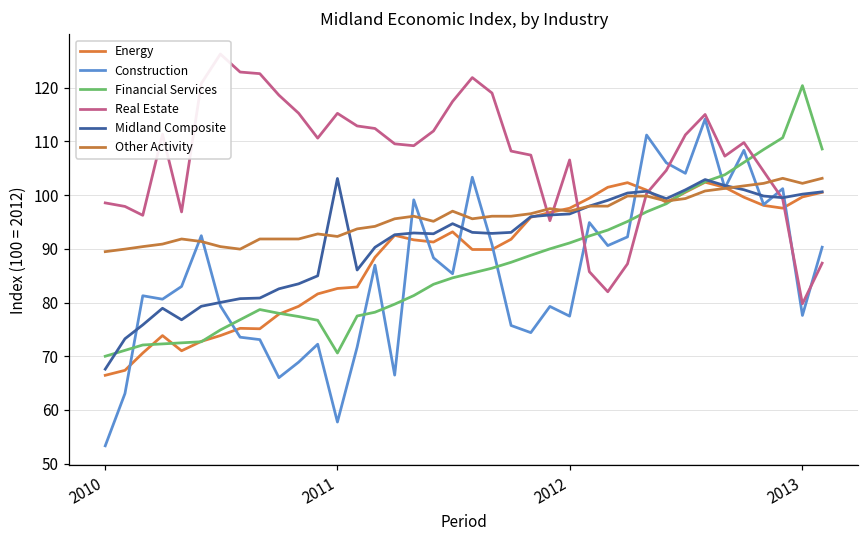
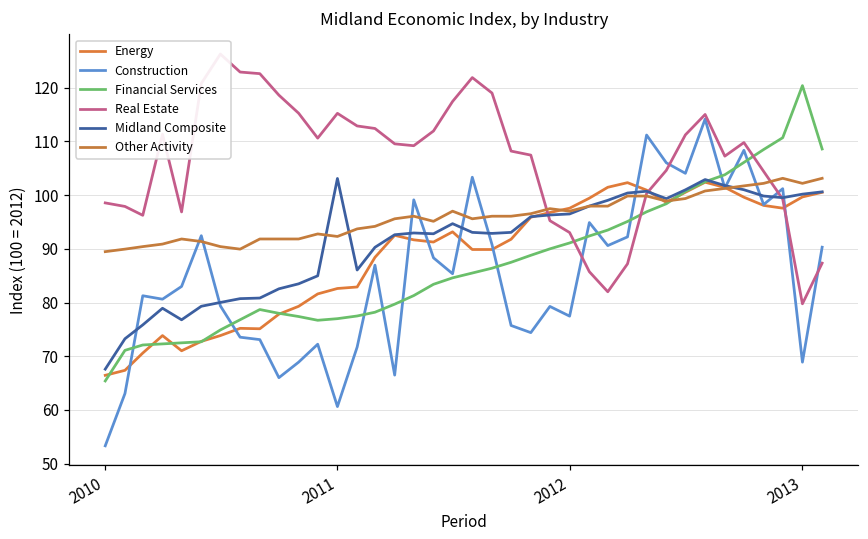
  {
    "Construction": {
      "2010": 53,
-     "2011": 58,
+     "2011": 61,
      "2012": 77,
-     "2013": 78
+     "2013": 69
    },
    "Financial Services": {
-     "2010": 70,
-     "2011": 71,
+     "2010": 65,
+     "2011": 77,
      "2012": 91,
      "2013": 120
    },
    "Real Estate": {
      "2010": 99,
      "2011": 115,
-     "2012": 107,
+     "2012": 93,
      "2013": 80
    },
    "Midland Composite": {
      "2010": 68,
      "2011": 103
    }
  }
